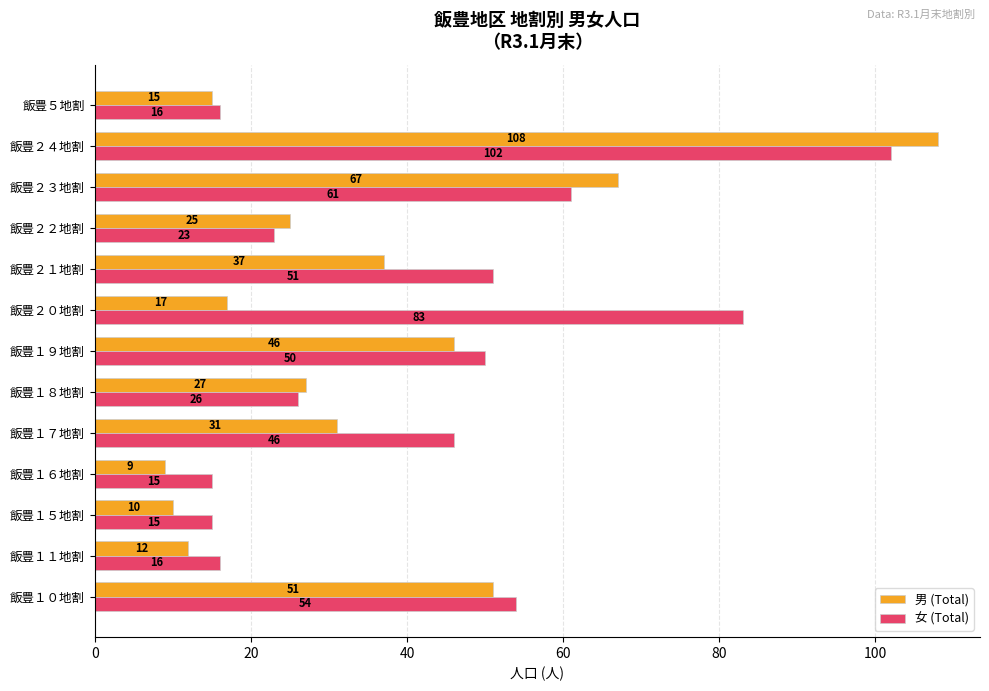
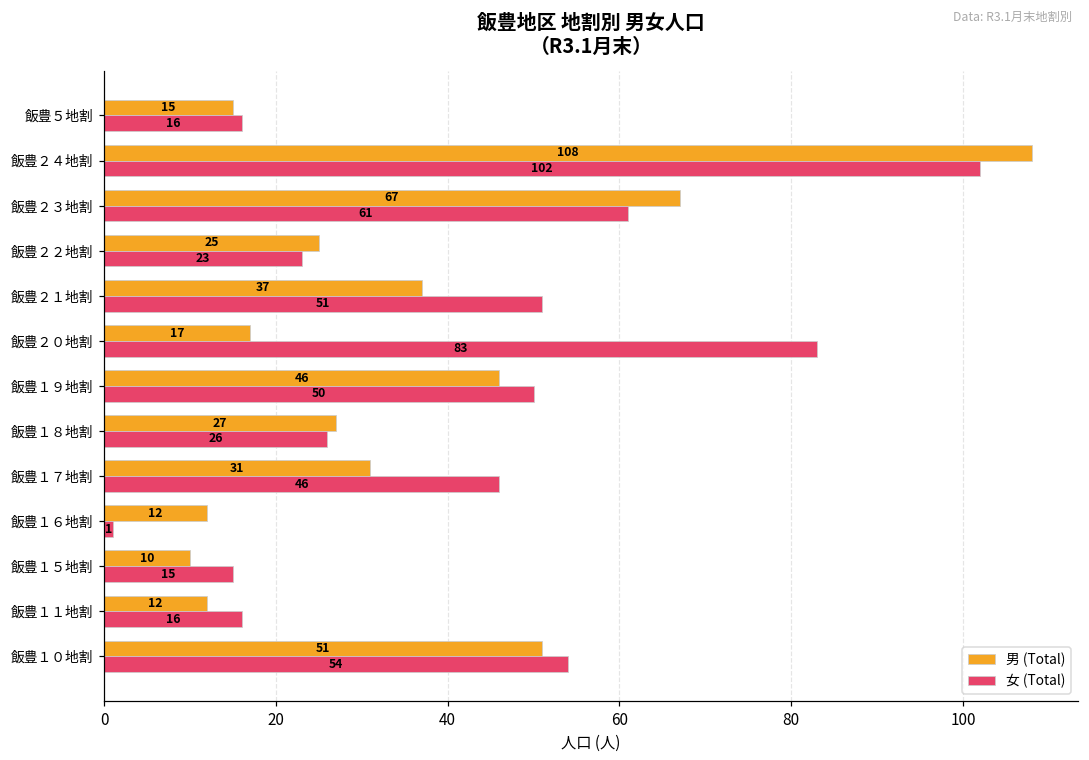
  {
    "男 (Total)": {
      "飯豊５地割": 15,
      "飯豊２４地割": 108,
      "飯豊２３地割": 67,
      "飯豊２２地割": 25,
      "飯豊２１地割": 37,
      "飯豊２０地割": 17,
      "飯豊１９地割": 46,
      "飯豊１８地割": 27,
      "飯豊１７地割": 31,
-     "飯豊１６地割": 9,
+     "飯豊１６地割": 12,
      "飯豊１５地割": 10,
      "飯豊１１地割": 12,
      "飯豊１０地割": 51
    },
    "女 (Total)": {
      "飯豊５地割": 16,
      "飯豊２４地割": 102,
      "飯豊２３地割": 61,
      "飯豊２２地割": 23,
      "飯豊２１地割": 51,
      "飯豊２０地割": 83,
      "飯豊１９地割": 50,
      "飯豊１８地割": 26,
      "飯豊１７地割": 46,
-     "飯豊１６地割": 15,
+     "飯豊１６地割": 1,
      "飯豊１５地割": 15,
      "飯豊１１地割": 16,
      "飯豊１０地割": 54
    }
  }
